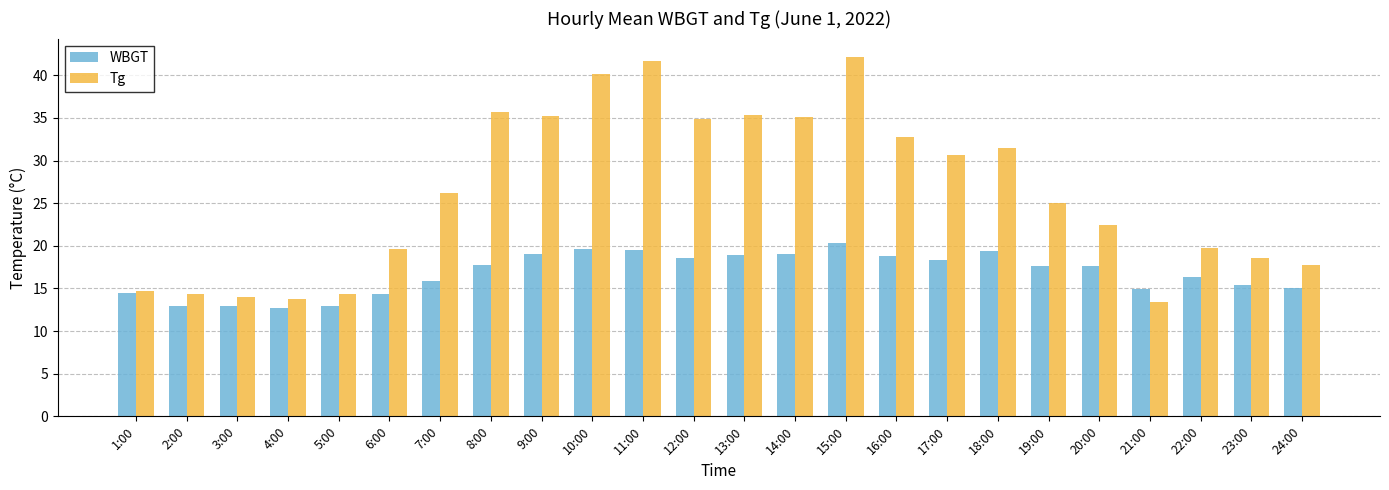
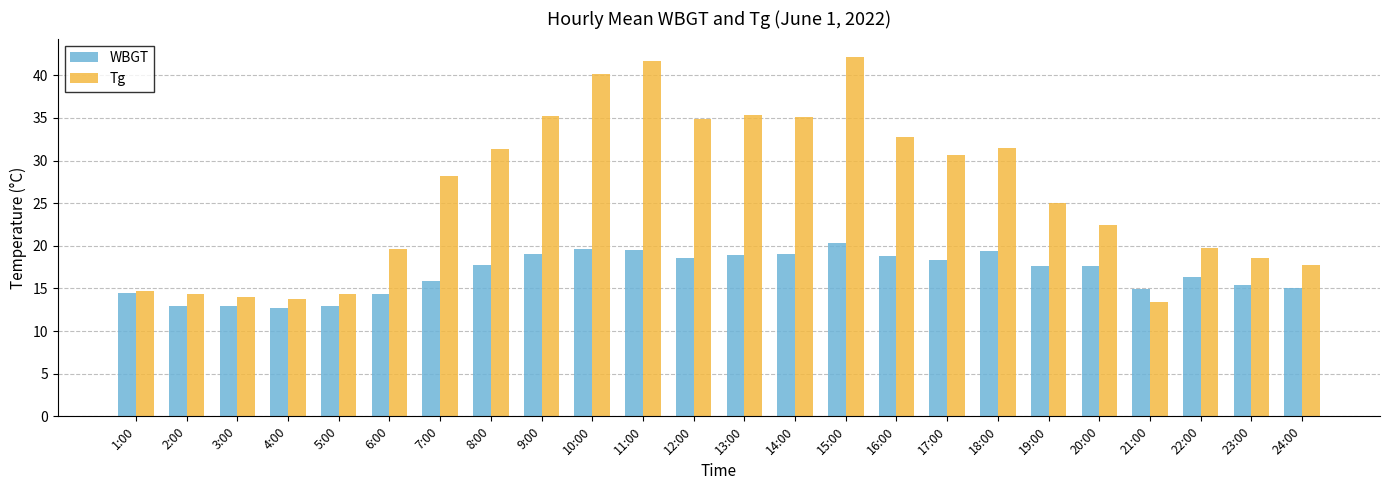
  {
    "WBGT": {
      "1:00": 15,
      "2:00": 13,
      "3:00": 13,
      "4:00": 13,
      "5:00": 13,
      "6:00": 14,
      "7:00": 16,
      "8:00": 18,
      "9:00": 19,
      "10:00": 20,
      "11:00": 20,
      "12:00": 19,
      "13:00": 19,
      "14:00": 19,
      "15:00": 20,
      "16:00": 19,
      "17:00": 18,
      "18:00": 19,
      "19:00": 18,
      "20:00": 18,
      "21:00": 15,
      "22:00": 16,
      "23:00": 15,
      "24:00": 15
    },
    "Tg": {
      "1:00": 15,
      "2:00": 14,
      "3:00": 14,
      "4:00": 14,
      "5:00": 14,
      "6:00": 20,
-     "7:00": 26,
-     "8:00": 36,
+     "7:00": 28,
+     "8:00": 31,
      "9:00": 35,
      "10:00": 40,
      "11:00": 42,
      "12:00": 35,
      "13:00": 35,
      "14:00": 35,
      "15:00": 42,
      "16:00": 33,
      "17:00": 31,
      "18:00": 32,
      "19:00": 25,
      "20:00": 23,
      "21:00": 13,
      "22:00": 20,
      "23:00": 19,
      "24:00": 18
    }
  }
